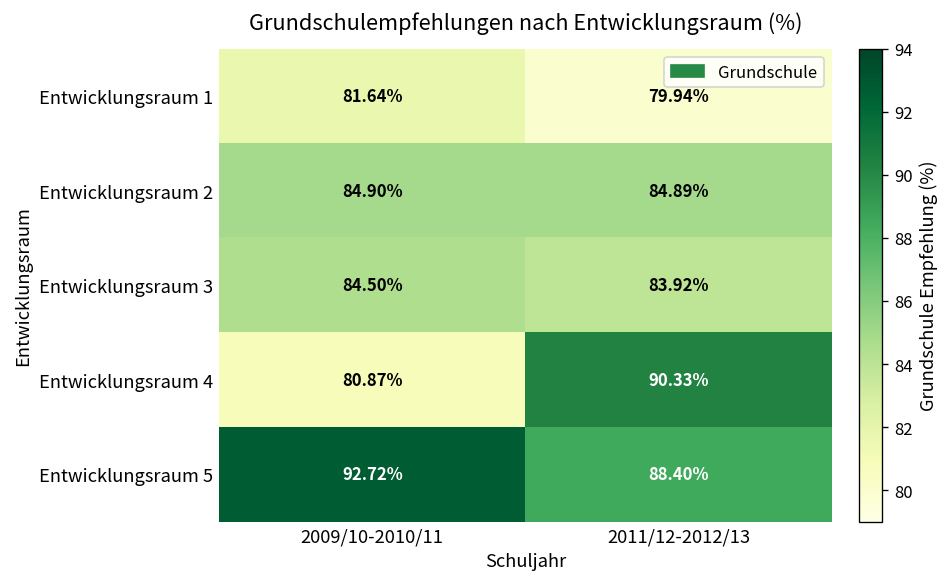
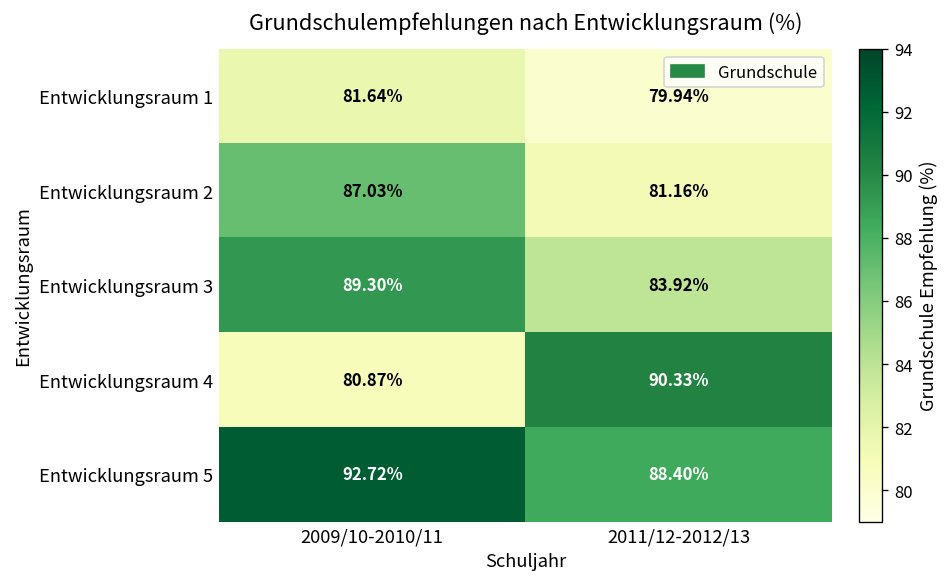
  {
    "Entwicklungsraum 1": {
      "2009/10-2010/11": "81.64%",
      "2011/12-2012/13": "79.94%"
    },
    "Entwicklungsraum 2": {
-     "2009/10-2010/11": "84.90%",
-     "2011/12-2012/13": "84.89%"
+     "2009/10-2010/11": "87.03%",
+     "2011/12-2012/13": "81.16%"
    },
    "Entwicklungsraum 3": {
-     "2009/10-2010/11": "84.50%",
+     "2009/10-2010/11": "89.30%",
      "2011/12-2012/13": "83.92%"
    },
    "Entwicklungsraum 4": {
      "2009/10-2010/11": "80.87%",
      "2011/12-2012/13": "90.33%"
    },
    "Entwicklungsraum 5": {
      "2009/10-2010/11": "92.72%",
      "2011/12-2012/13": "88.40%"
    }
  }
